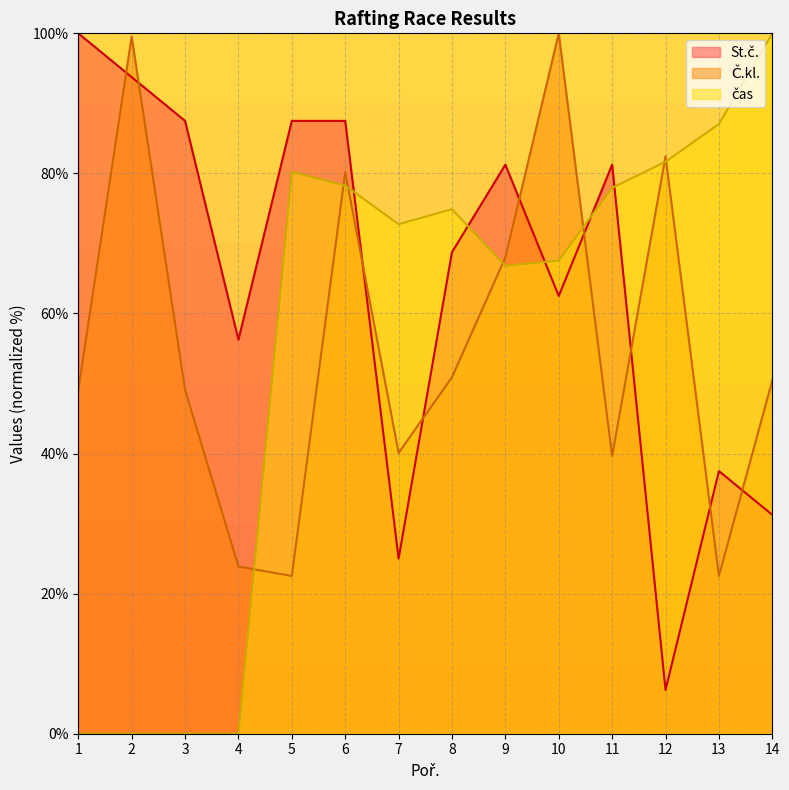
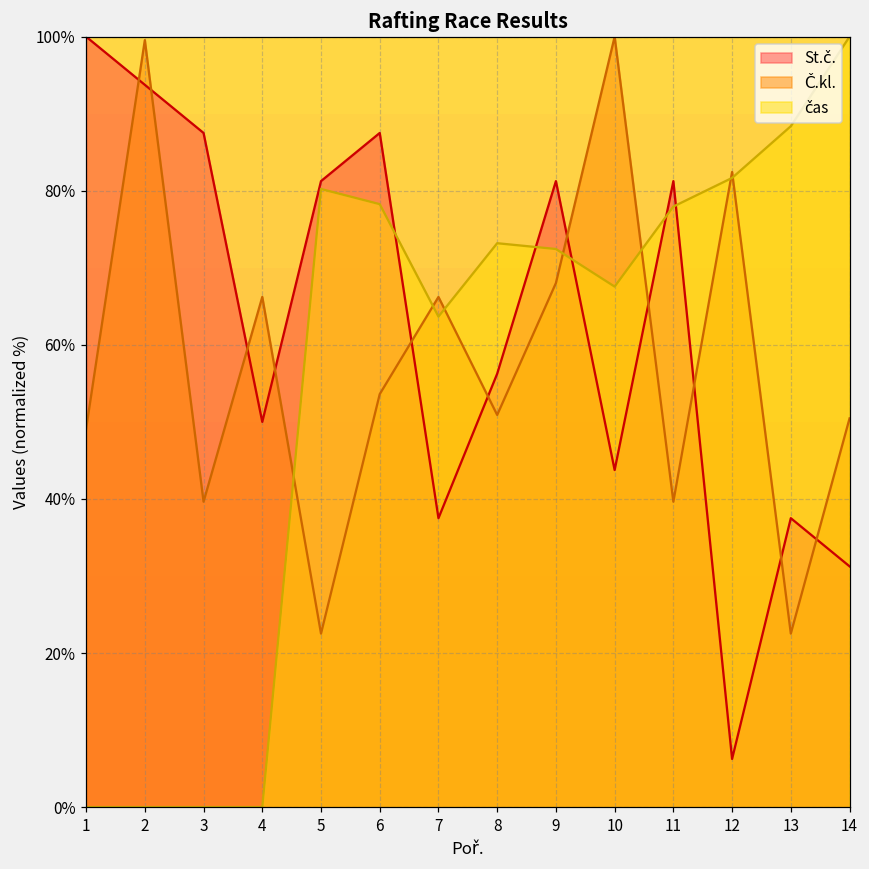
  {
    "St.č.": {
      "1": "100%",
      "2": "94%",
      "3": "88%",
-     "4": "56%",
-     "5": "88%",
+     "4": "50%",
+     "5": "81%",
      "6": "88%",
-     "7": "25%",
-     "8": "69%",
+     "7": "38%",
+     "8": "56%",
      "9": "81%",
-     "10": "63%",
+     "10": "44%",
      "11": "81%",
      "12": "6%",
      "13": "38%",
      "14": "31%"
    },
    "Č.kl.": {
      "1": "49%",
      "2": "100%",
-     "3": "49%",
-     "4": "24%",
+     "3": "40%",
+     "4": "66%",
      "5": "23%",
-     "6": "80%",
-     "7": "40%",
+     "6": "54%",
+     "7": "66%",
      "8": "51%",
      "9": "68%",
      "10": "100%",
      "11": "40%",
      "12": "82%",
      "13": "23%",
      "14": "50%"
    },
    "čas": {
      "1": "0%",
      "2": "0%",
      "3": "0%",
      "4": "0%",
      "5": "80%",
      "6": "78%",
-     "7": "73%",
-     "8": "75%",
-     "9": "67%",
+     "7": "64%",
+     "8": "73%",
+     "9": "72%",
      "10": "68%",
      "11": "78%",
      "12": "82%",
-     "13": "87%",
+     "13": "88%",
      "14": "100%"
    }
  }
